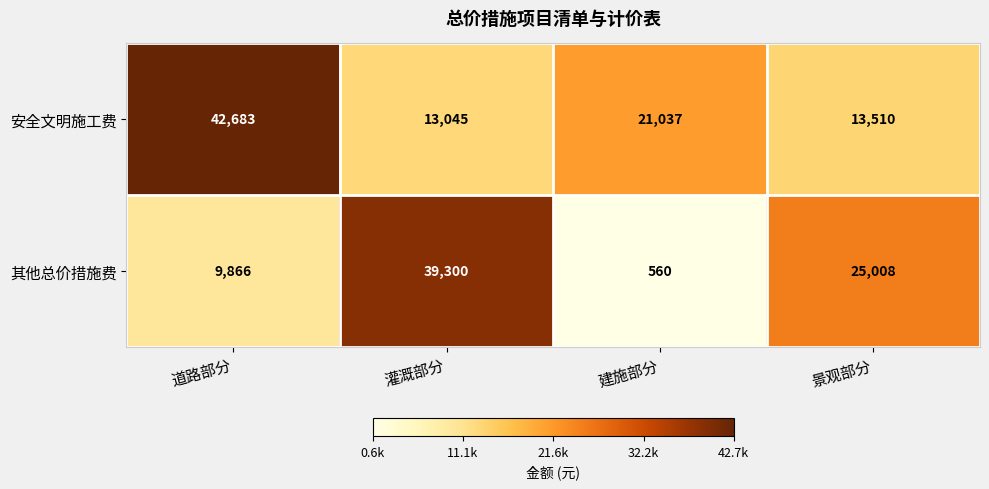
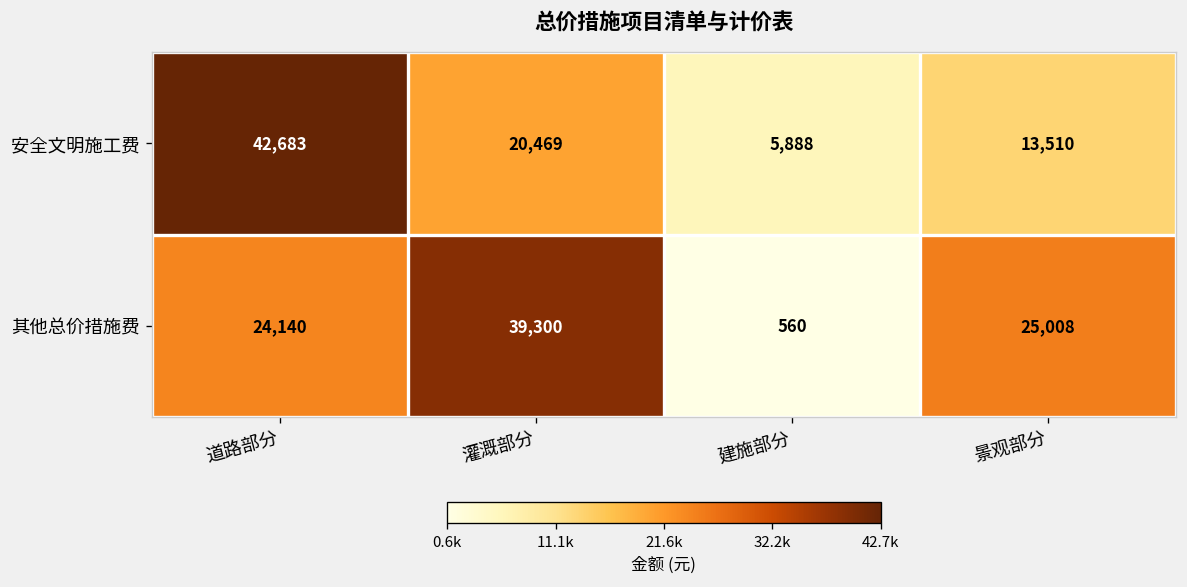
  {
    "安全文明施工费": {
      "道路部分": "42,683",
-     "灌溉部分": "13,045",
-     "建施部分": "21,037",
+     "灌溉部分": "20,469",
+     "建施部分": "5,888",
      "景观部分": "13,510"
    },
    "其他总价措施费": {
-     "道路部分": "9,866",
+     "道路部分": "24,140",
      "灌溉部分": "39,300",
      "建施部分": "560",
      "景观部分": "25,008"
    }
  }
